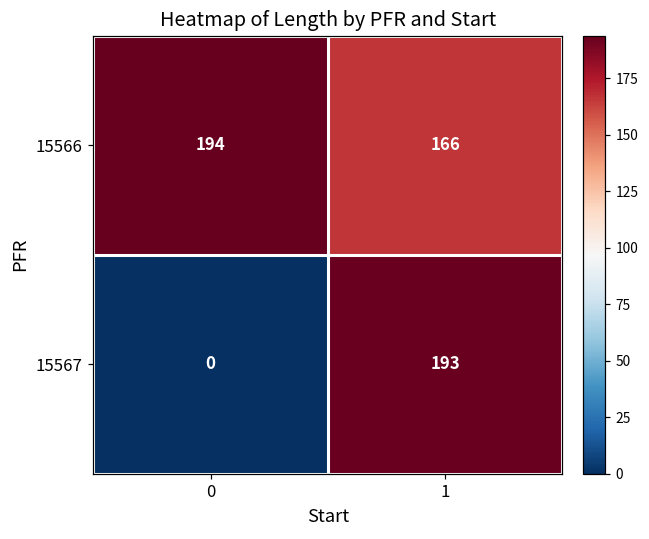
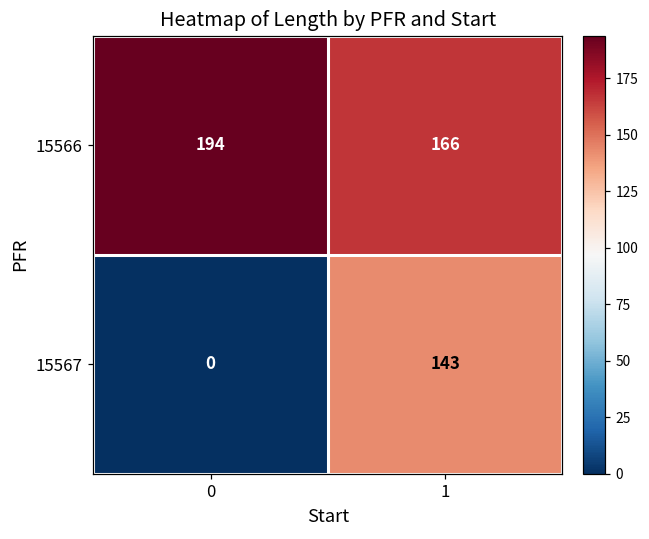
  {
    "15566": {
      "0": 194,
      "1": 166
    },
    "15567": {
      "0": 0,
-     "1": 193
+     "1": 143
    }
  }
